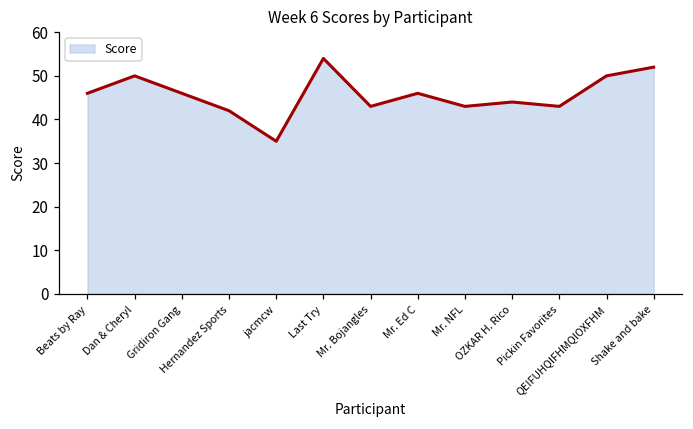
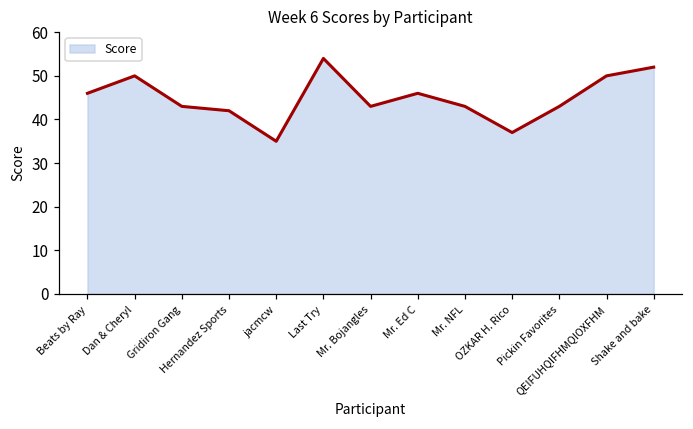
  {
    "Beats by Ray": 46,
    "Dan & Cheryl": 50,
-   "Gridiron Gang": 46,
+   "Gridiron Gang": 43,
    "Hernandez Sports": 42,
    "jacmcw": 35,
    "Last Try": 54,
    "Mr. Bojangles": 43,
    "Mr. Ed C": 46,
    "Mr. NFL": 43,
-   "OZKAR H. Rico": 44,
+   "OZKAR H. Rico": 37,
    "Pickin Favorites": 43,
    "QEIFUHQIFHMQIOXFHM": 50,
    "Shake and bake": 52
  }
